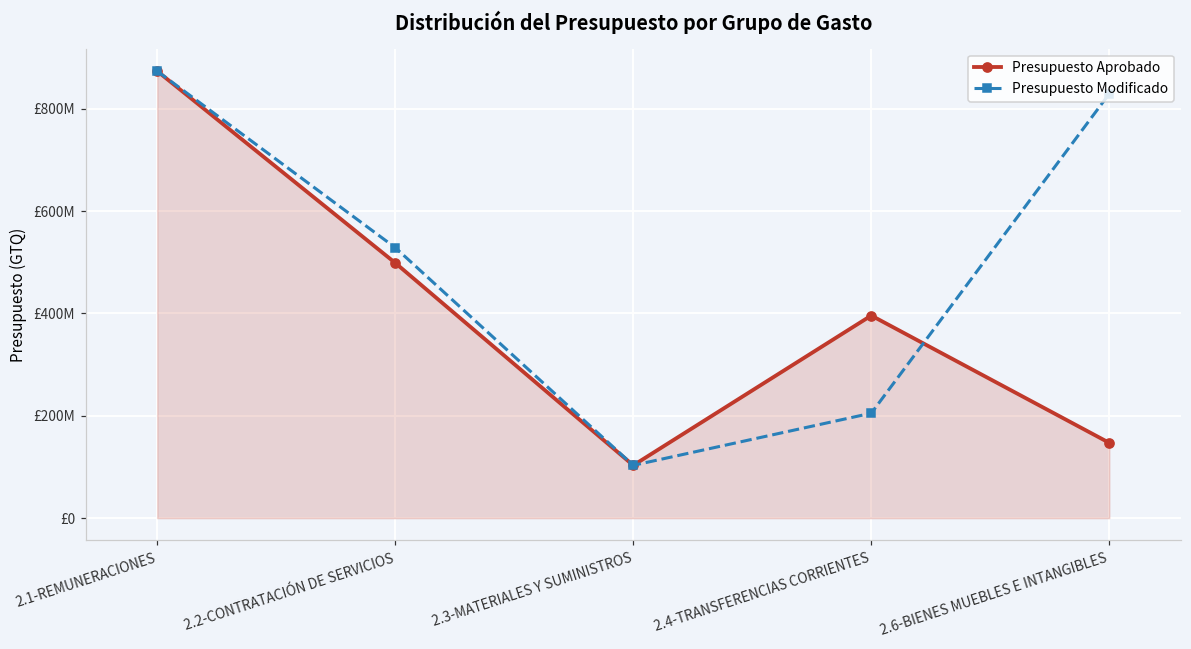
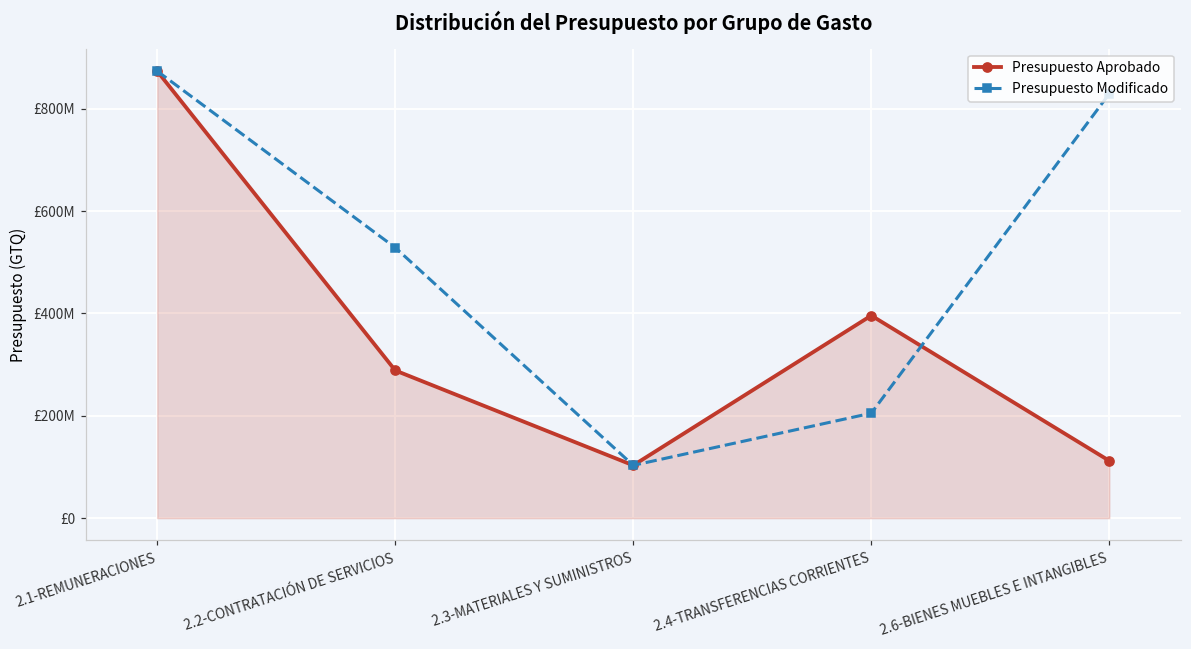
  {
    "Presupuesto Aprobado": {
-     "2.2-CONTRATACIÓN DE SERVICIOS": "£500000000",
+     "2.2-CONTRATACIÓN DE SERVICIOS": "£290000000",
      "2.4-TRANSFERENCIAS CORRIENTES": "£400000000",
-     "2.6-BIENES MUEBLES E INTANGIBLES": "£150000000"
+     "2.6-BIENES MUEBLES E INTANGIBLES": "£110000000"
    },
    "Presupuesto Modificado": {
      "2.2-CONTRATACIÓN DE SERVICIOS": "£530000000",
      "2.4-TRANSFERENCIAS CORRIENTES": "£210000000"
    }
  }
